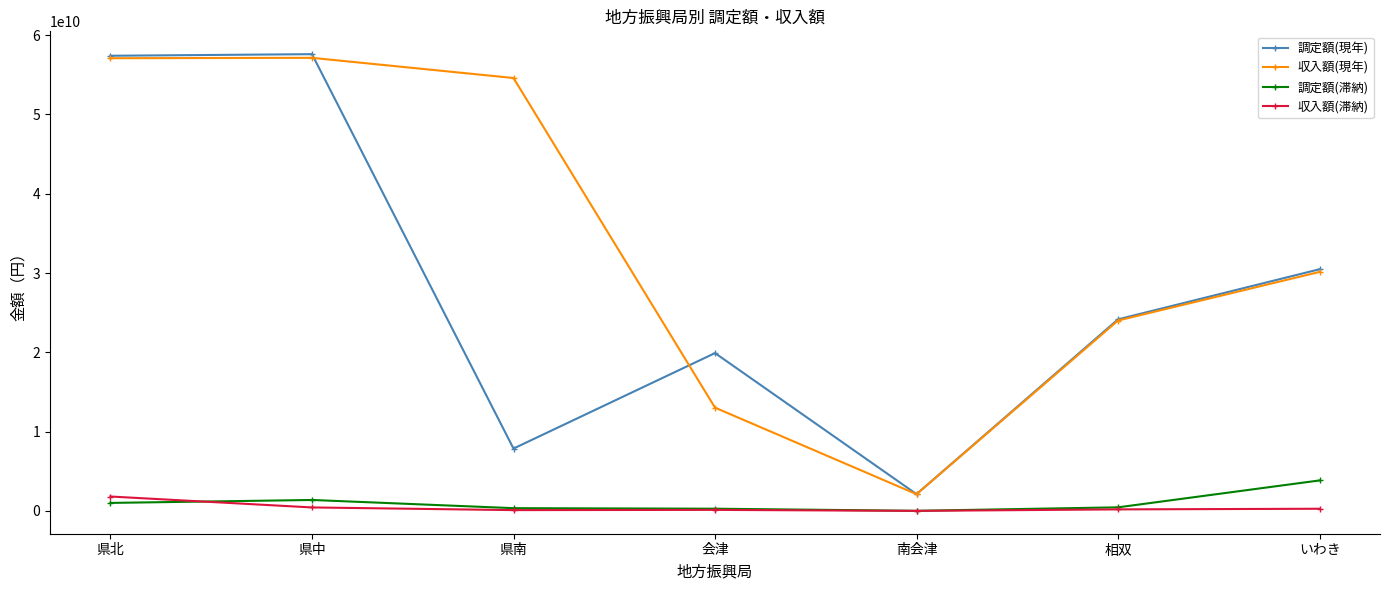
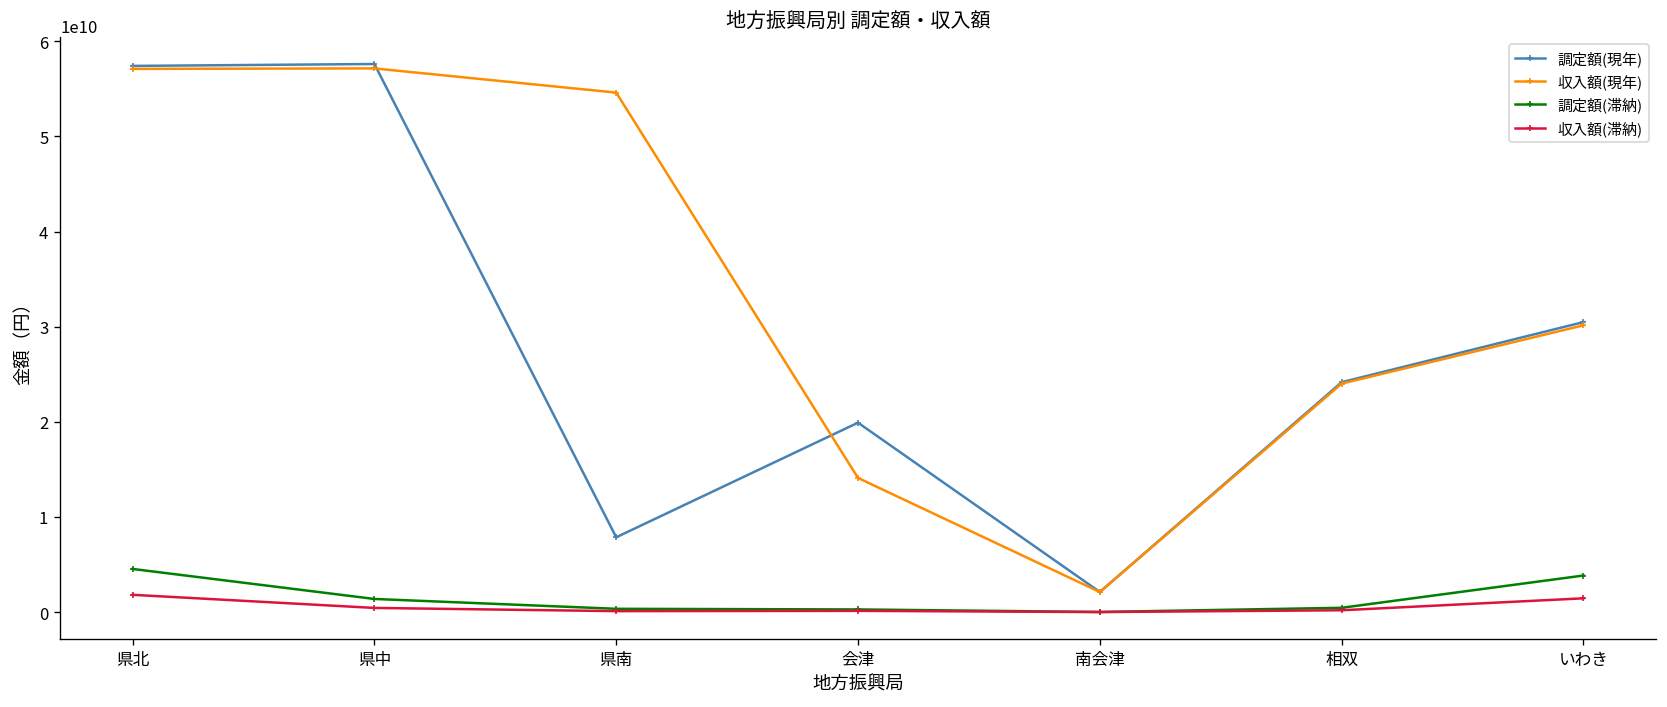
  {
    "調定額(現年)": {
      "県中": 58000000000,
      "県南": 8000000000,
      "会津": 20000000000,
      "いわき": 30000000000
    },
    "収入額(現年)": {
      "県中": 57000000000,
      "県南": 55000000000,
-     "会津": 13000000000,
+     "会津": 14000000000,
      "いわき": 30000000000
    },
    "調定額(滞納)": {
-     "県北": 1000000000,
+     "県北": 5000000000,
      "県中": 1000000000,
      "いわき": 4000000000
    },
    "収入額(滞納)": {
      "県北": 2000000000,
      "県中": 0,
-     "いわき": 0
+     "いわき": 1000000000
    }
  }
